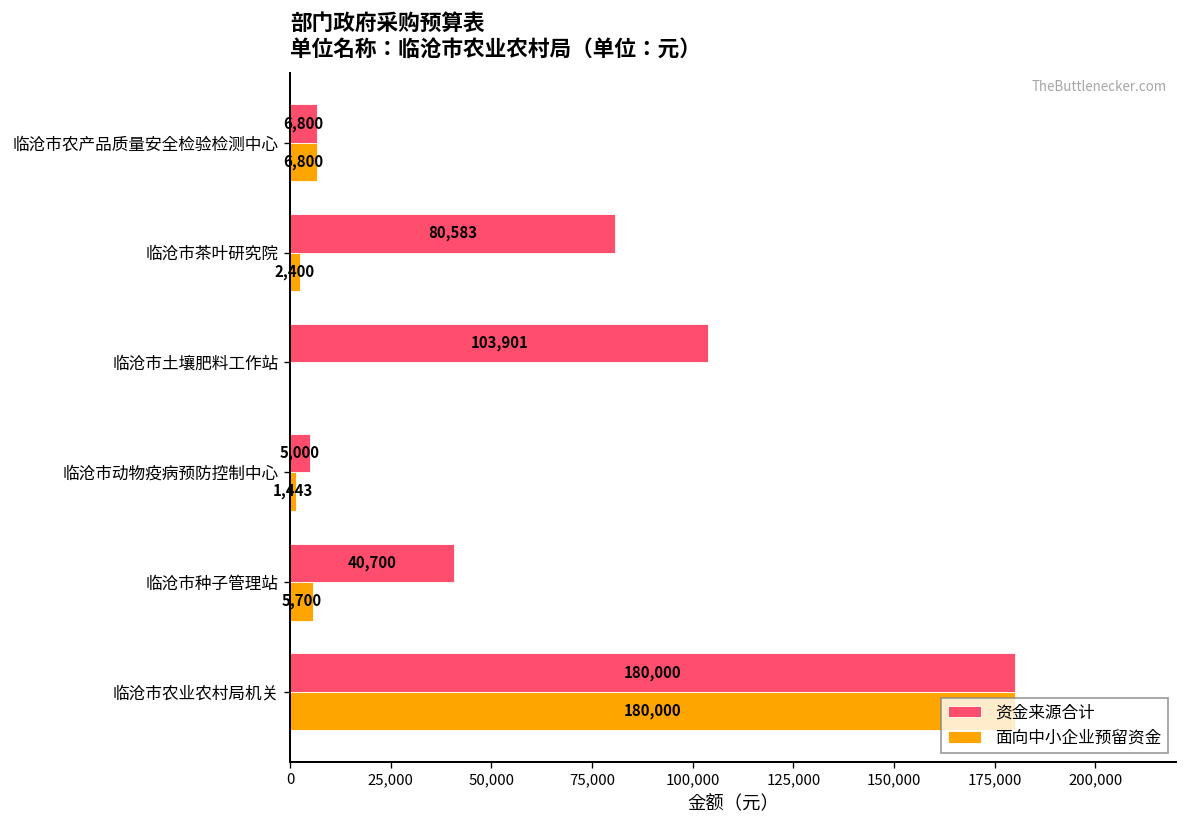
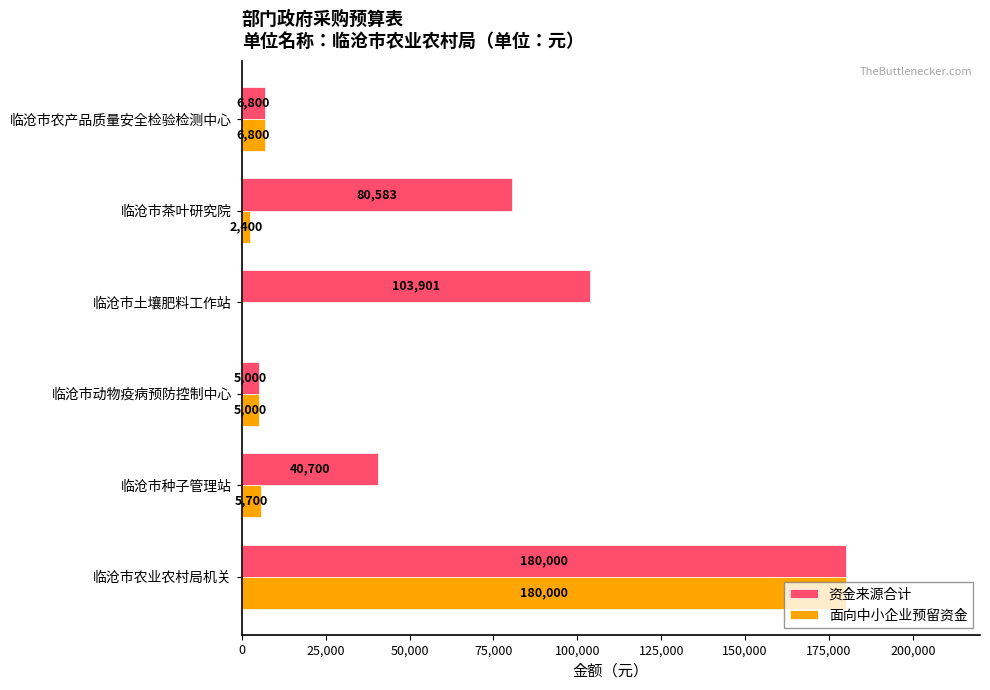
  {
    "资金来源合计": {
      "临沧市农产品质量安全检验检测中心": "6,800",
      "临沧市茶叶研究院": "80,583",
      "临沧市土壤肥料工作站": "103,901",
      "临沧市动物疫病预防控制中心": "5,000",
      "临沧市种子管理站": "40,700",
      "临沧市农业农村局机关": "180,000"
    },
    "面向中小企业预留资金": {
      "临沧市农产品质量安全检验检测中心": "6,800",
      "临沧市茶叶研究院": "2,400",
-     "临沧市动物疫病预防控制中心": "1,443",
+     "临沧市动物疫病预防控制中心": "5,000",
      "临沧市种子管理站": "5,700"
    }
  }
